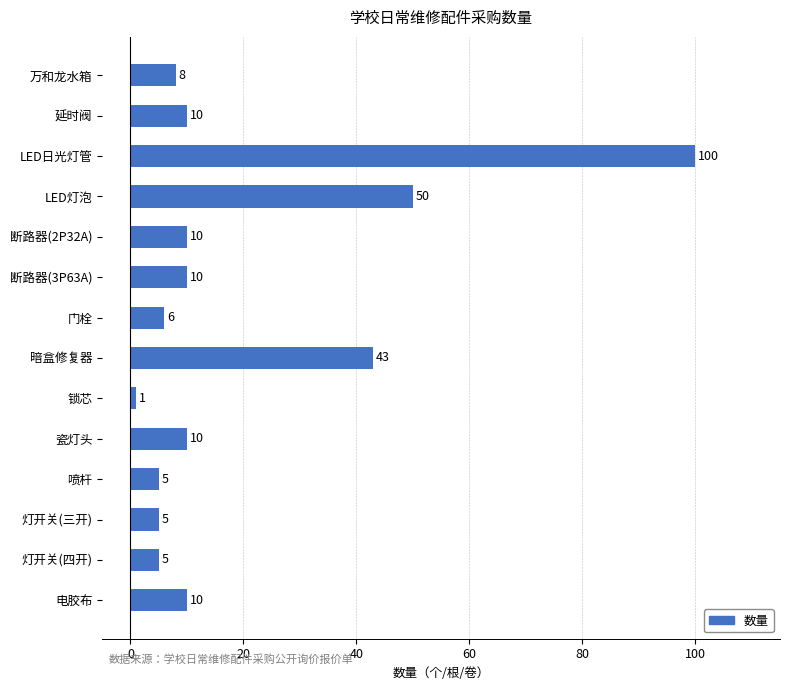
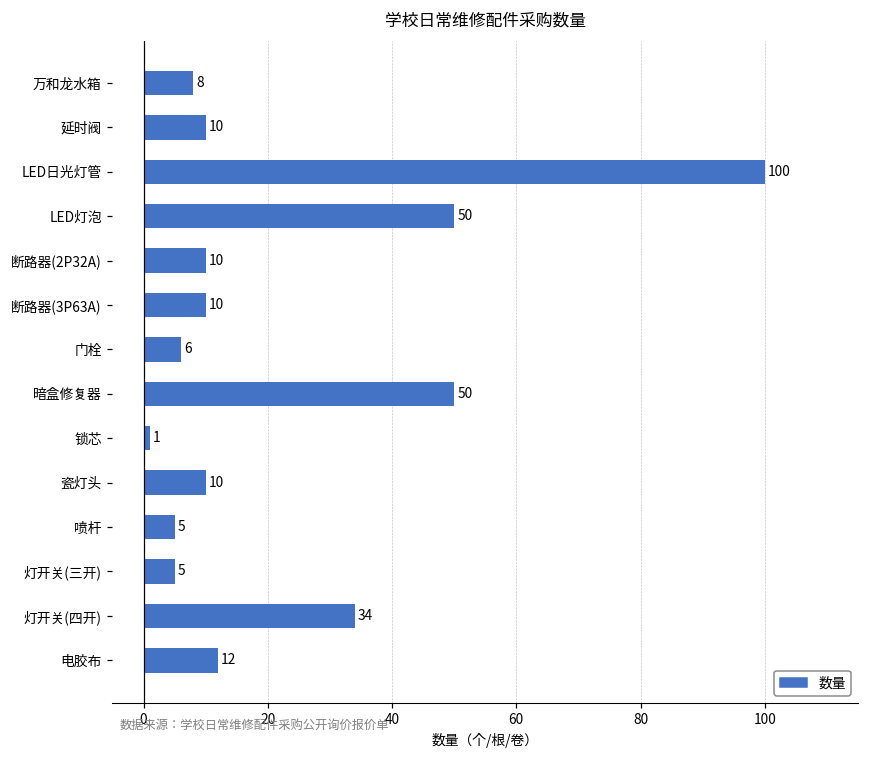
  {
    "万和龙水箱": 8,
    "延时阀": 10,
    "LED日光灯管": 100,
    "LED灯泡": 50,
    "断路器(2P32A)": 10,
    "断路器(3P63A)": 10,
    "门栓": 6,
-   "暗盒修复器": 43,
+   "暗盒修复器": 50,
    "锁芯": 1,
    "瓷灯头": 10,
    "喷杆": 5,
    "灯开关(三开)": 5,
-   "灯开关(四开)": 5,
-   "电胶布": 10
+   "灯开关(四开)": 34,
+   "电胶布": 12
  }
